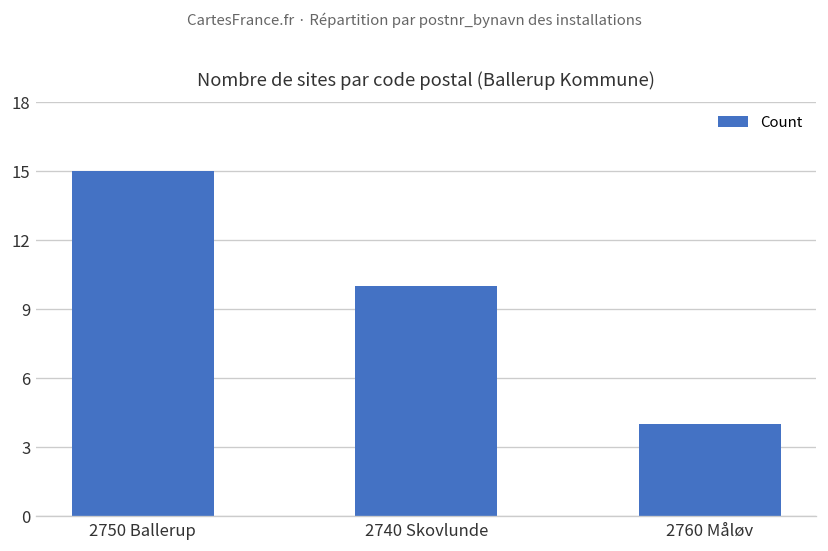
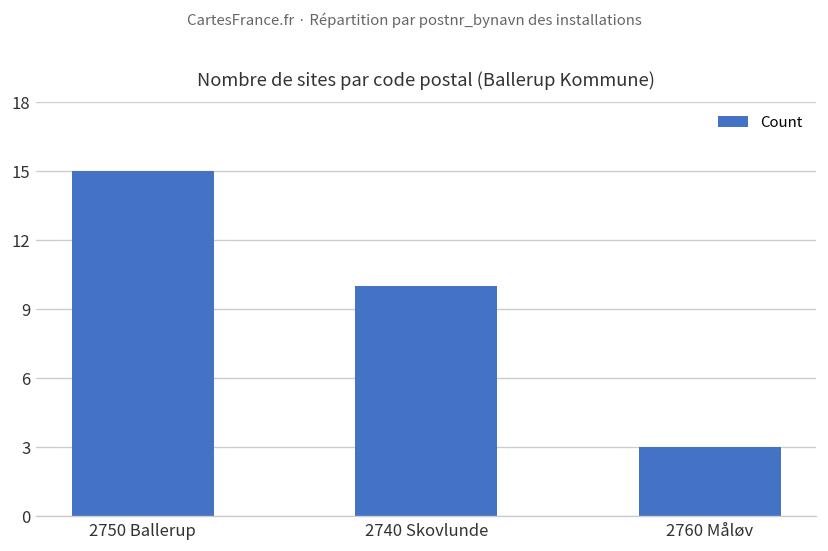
  {
    "2750 Ballerup": 15,
    "2740 Skovlunde": 10,
-   "2760 Måløv": 4
+   "2760 Måløv": 3
  }
